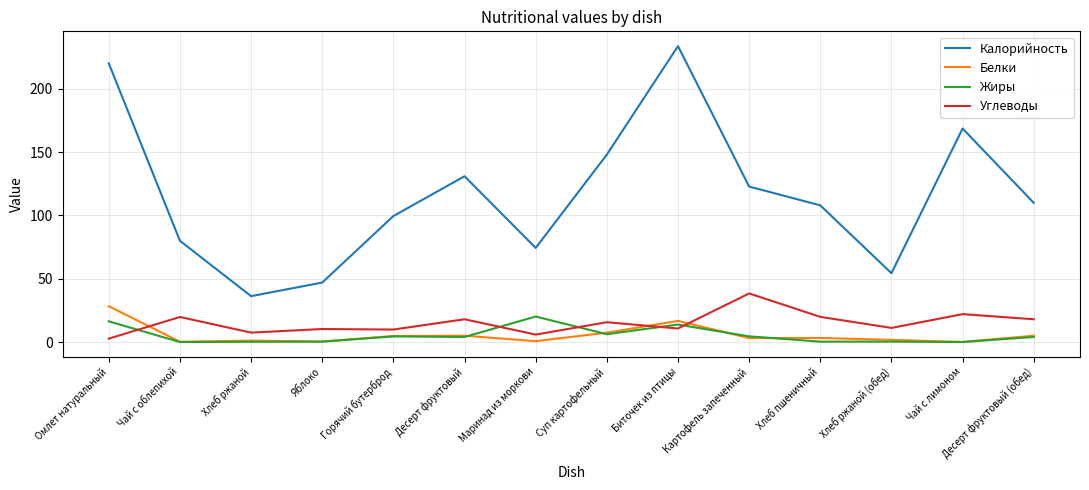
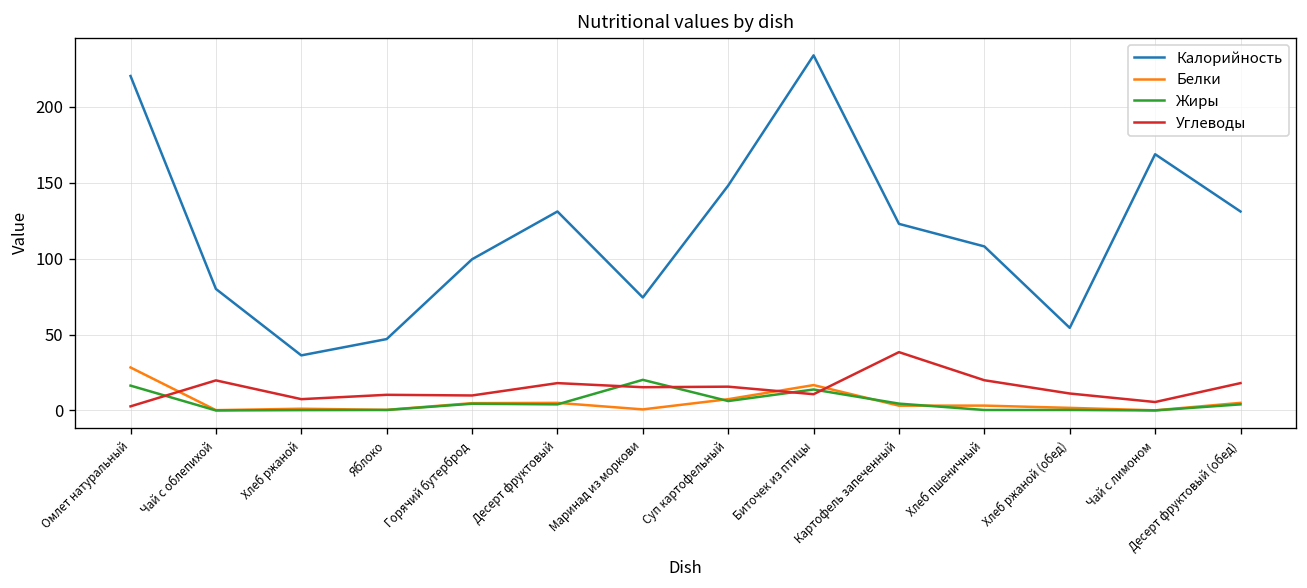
  {
    "Калорийность": {
      "Омлет натуральный": 220,
      "Чай с облепихой": 80,
      "Хлеб ржаной": 36,
      "Яблоко": 47,
      "Горячий бутерброд": 100,
      "Десерт фруктовый": 131,
      "Маринад из моркови": 74,
      "Суп картофельный": 148,
      "Биточек из птицы": 234,
      "Картофель запеченный": 123,
      "Хлеб пшеничный": 108,
      "Хлеб ржаной (обед)": 54,
      "Чай с лимоном": 169,
-     "Десерт фруктовый (обед)": 110
+     "Десерт фруктовый (обед)": 131
    },
    "Белки": {
      "Омлет натуральный": 28,
      "Маринад из моркови": 1,
      "Биточек из птицы": 17,
      "Хлеб пшеничный": 3
    },
    "Жиры": {
      "Омлет натуральный": 16,
      "Маринад из моркови": 20,
      "Биточек из птицы": 14,
      "Хлеб пшеничный": 0
    },
    "Углеводы": {
      "Омлет натуральный": 3,
      "Чай с облепихой": 20,
      "Хлеб ржаной": 7,
      "Яблоко": 10,
      "Горячий бутерброд": 10,
      "Десерт фруктовый": 18,
-     "Маринад из моркови": 6,
+     "Маринад из моркови": 15,
      "Суп картофельный": 16,
      "Биточек из птицы": 11,
      "Картофель запеченный": 38,
      "Хлеб пшеничный": 20,
      "Хлеб ржаной (обед)": 11,
-     "Чай с лимоном": 22,
+     "Чай с лимоном": 6,
      "Десерт фруктовый (обед)": 18
    }
  }
